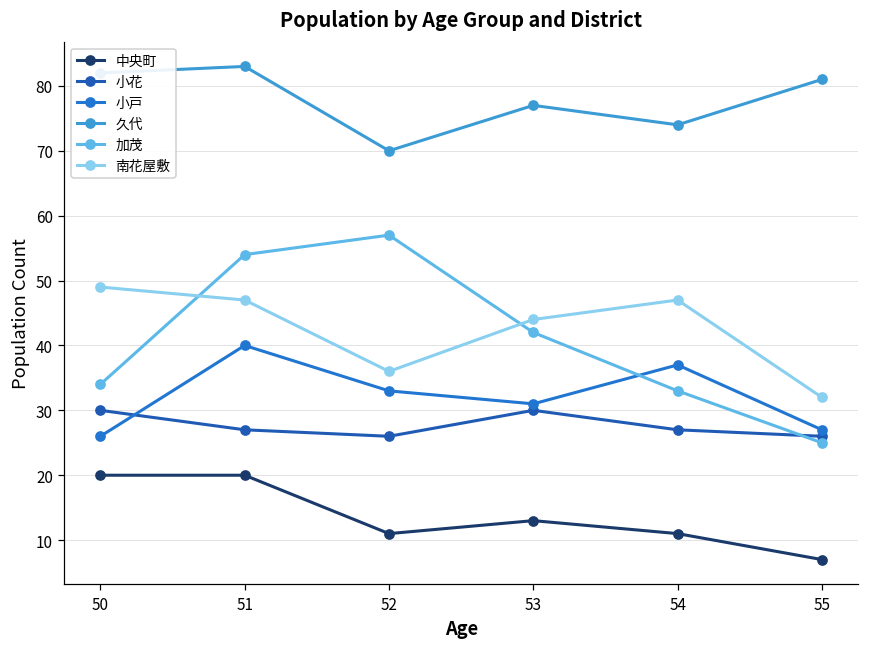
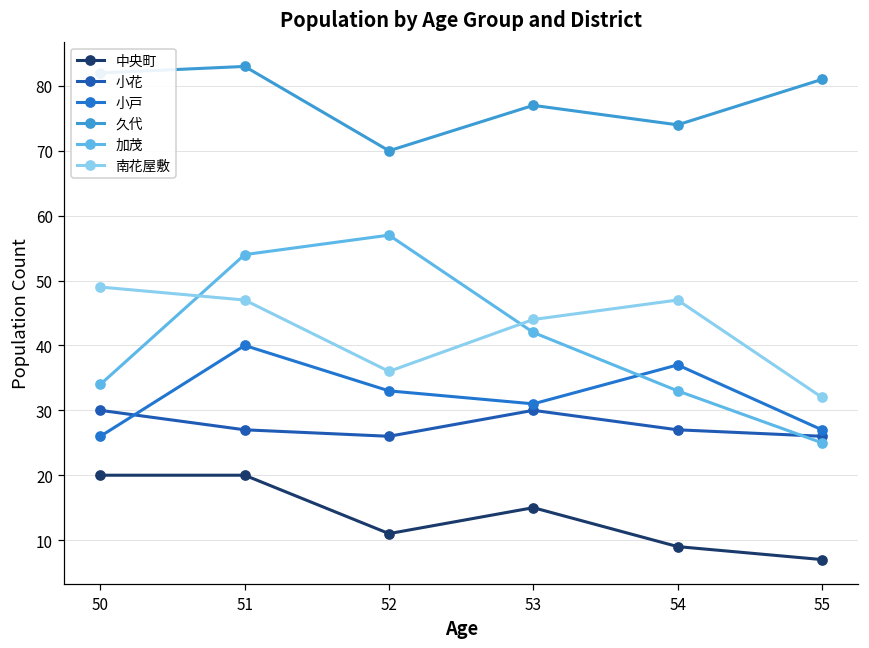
  {
    "中央町": {
      "50": 20,
      "51": 20,
      "52": 11,
-     "53": 13,
-     "54": 11,
+     "53": 15,
+     "54": 9,
      "55": 7
    }
  }
